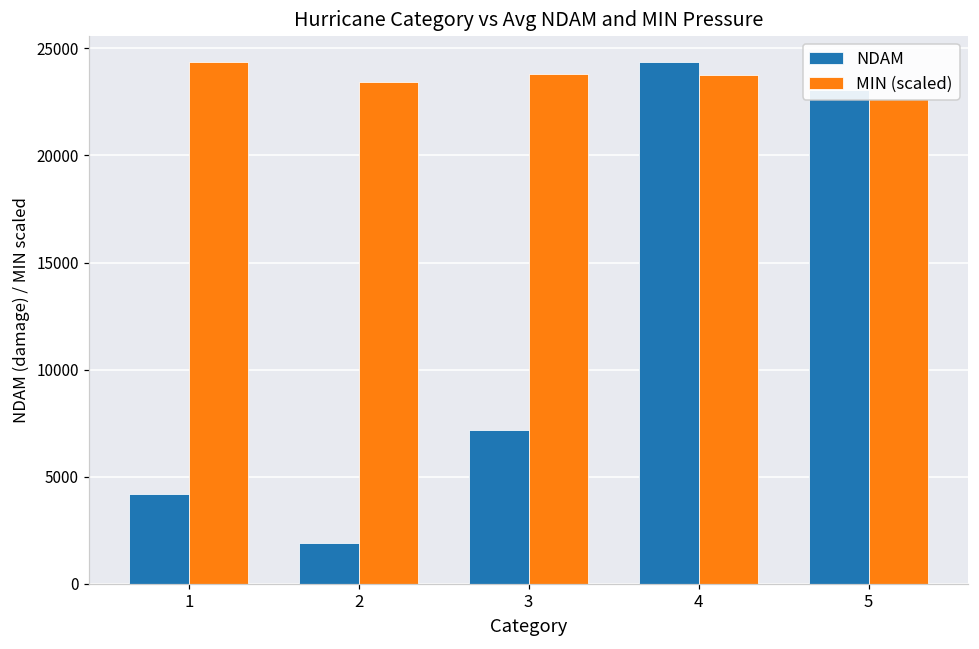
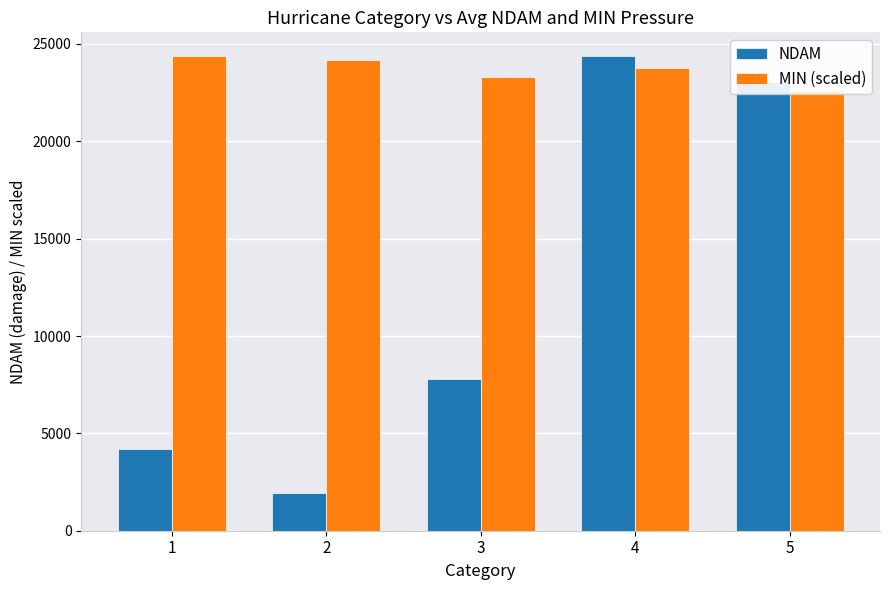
  {
    "NDAM": {
      "1": 4200,
      "2": 1900,
-     "3": 7200,
+     "3": 7800,
      "4": 24400
    },
    "MIN (scaled)": {
      "1": 24400,
-     "2": 23400,
-     "3": 23800,
+     "2": 24200,
+     "3": 23300,
      "4": 23800
    }
  }
